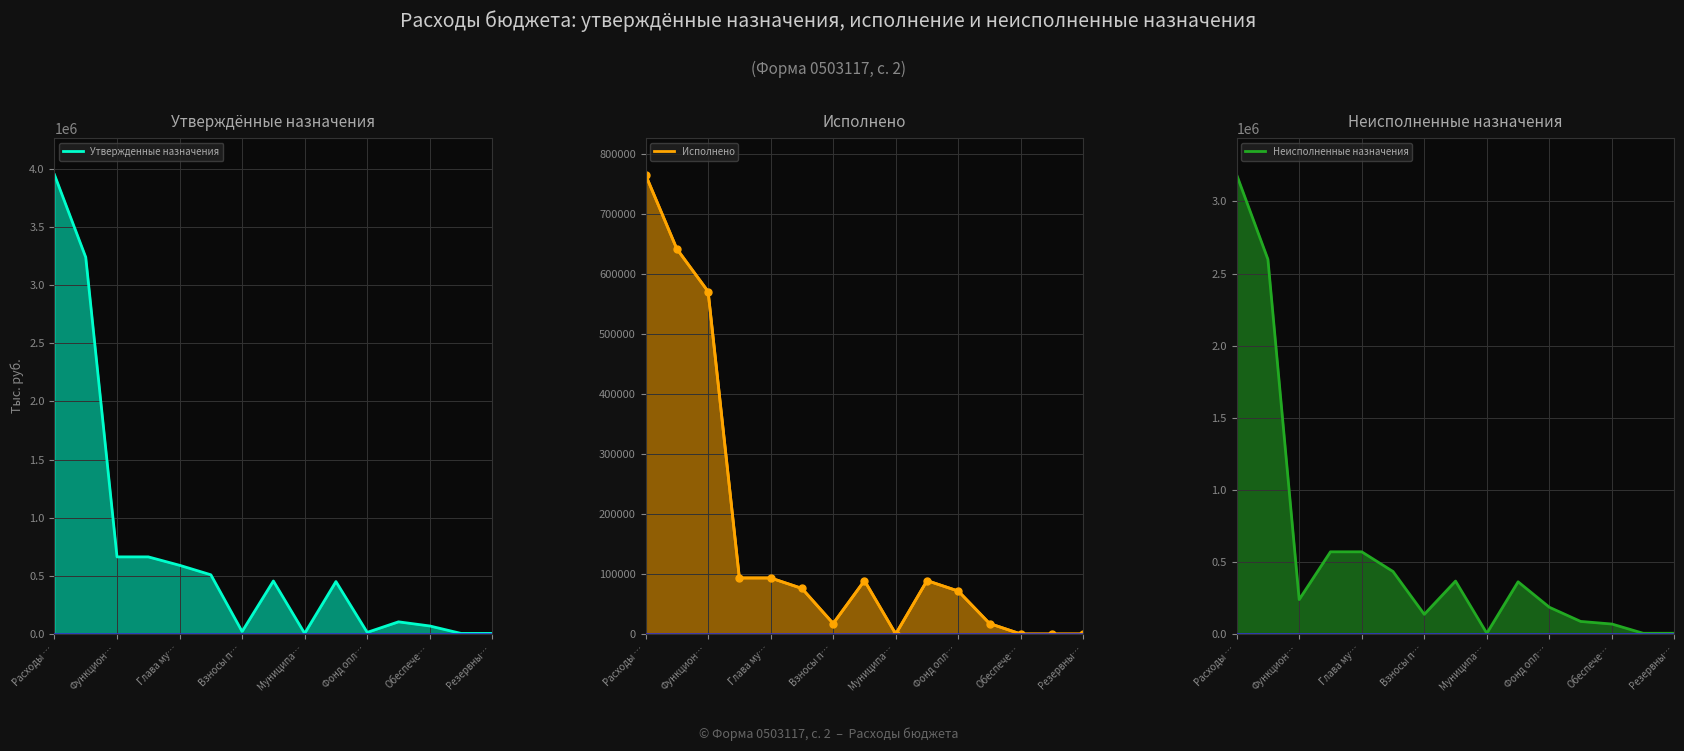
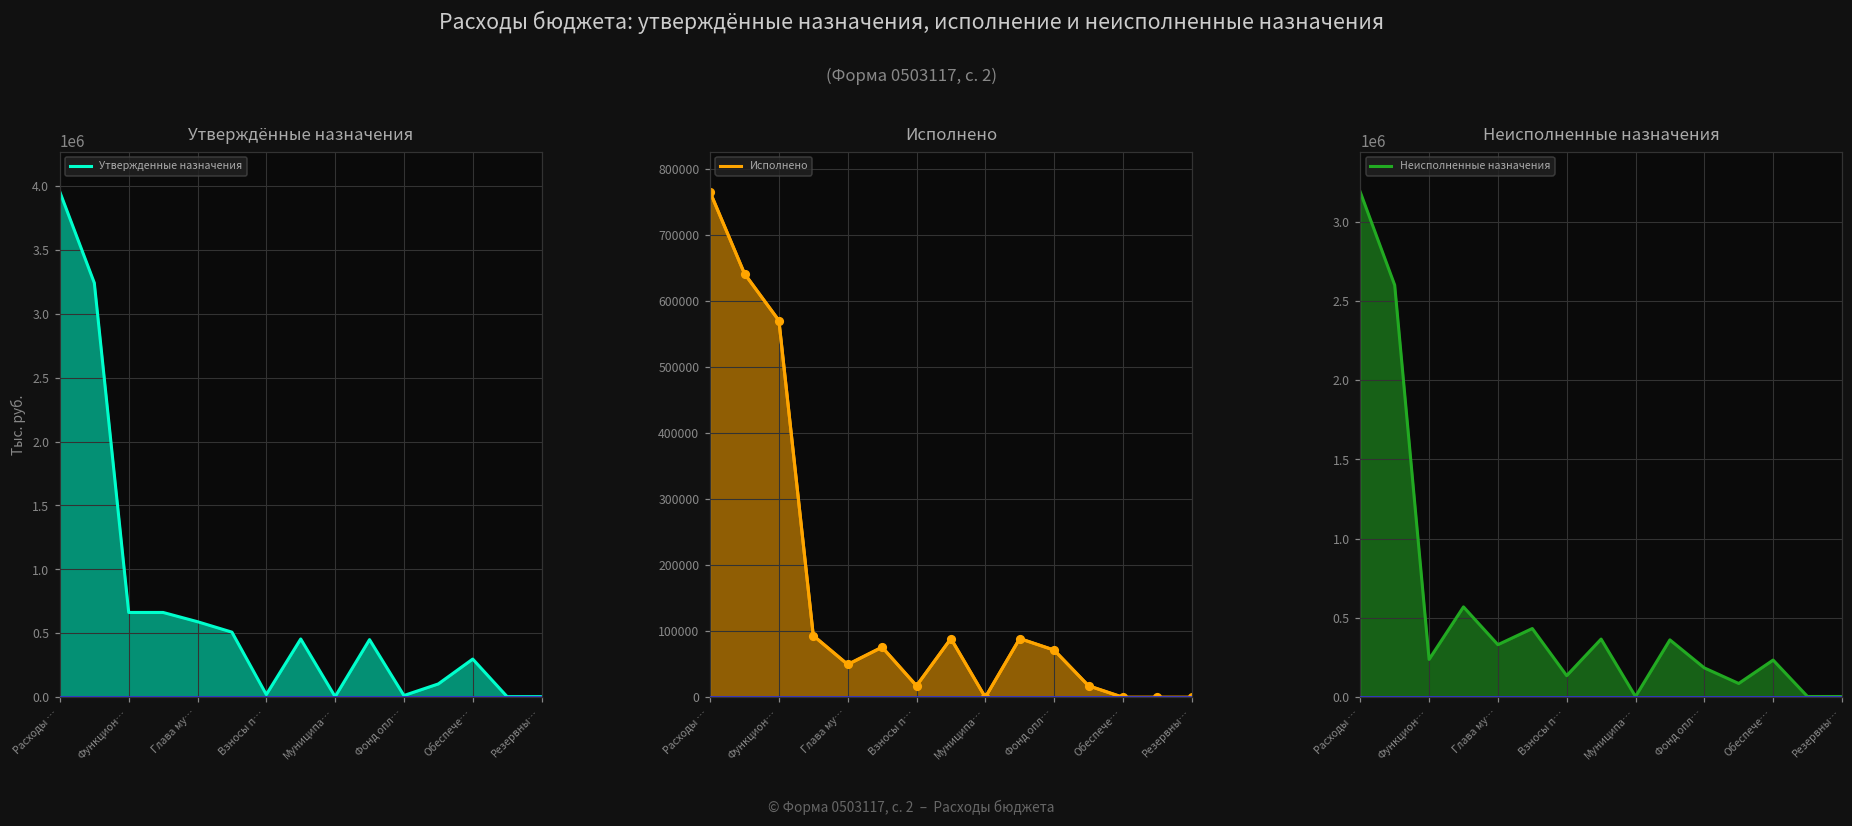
  {
    "Утверждённые назначения": {
      "Расходы …": 3950000,
      "Функцион…": 660000,
      "Глава му…": 590000,
      "Взносы п…": 20000,
      "Муниципа…": 10000,
      "Фонд опл…": 10000,
-     "Обеспече…": 70000,
+     "Обеспече…": 300000,
      "Резервны…": 10000
    },
    "Исполнено": {
      "Расходы …": 760000,
      "Функцион…": 570000,
-     "Глава му…": 90000,
+     "Глава му…": 50000,
      "Взносы п…": 20000,
      "Муниципа…": 0,
      "Фонд опл…": 70000,
      "Обеспече…": 0,
      "Резервны…": 0
    },
    "Неисполненные назначения": {
      "Расходы …": 3190000,
      "Функцион…": 240000,
-     "Глава му…": 570000,
+     "Глава му…": 330000,
      "Взносы п…": 140000,
      "Муниципа…": 10000,
      "Фонд опл…": 190000,
-     "Обеспече…": 70000,
+     "Обеспече…": 230000,
      "Резервны…": 10000
    }
  }
